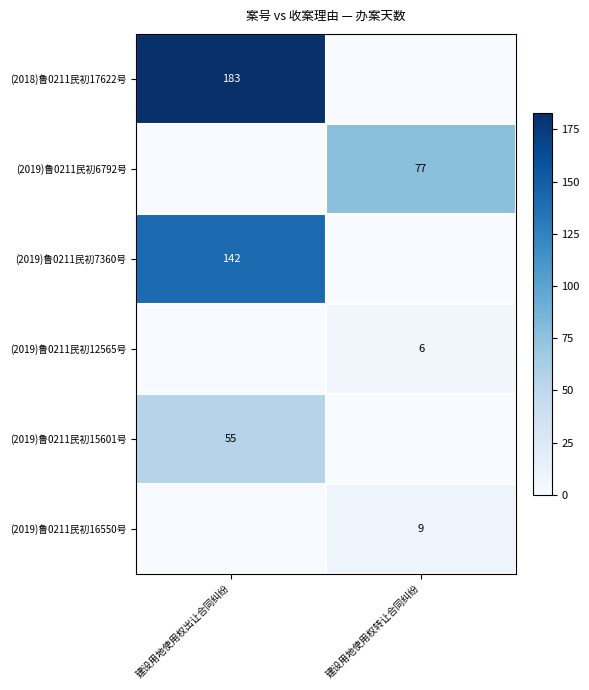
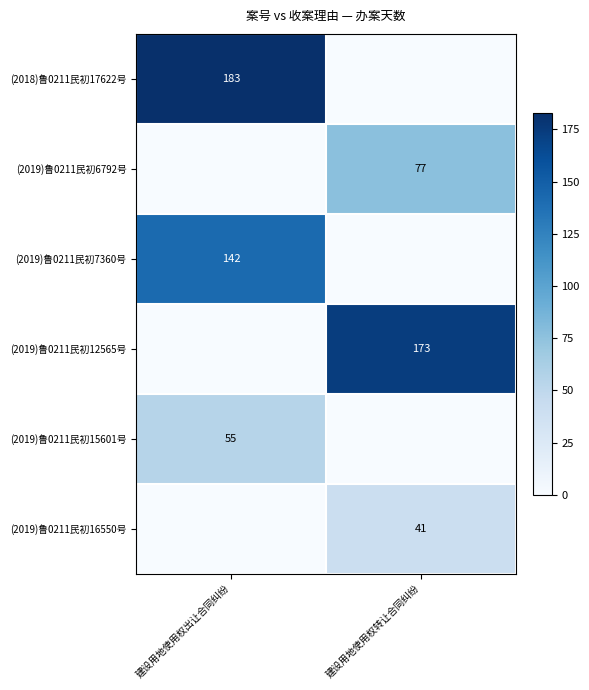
  {
    "(2018)鲁0211民初17622号": {
      "建设用地使用权出让合同纠纷": 183
    },
    "(2019)鲁0211民初6792号": {
      "建设用地使用权转让合同纠纷": 77
    },
    "(2019)鲁0211民初7360号": {
      "建设用地使用权出让合同纠纷": 142
    },
    "(2019)鲁0211民初12565号": {
-     "建设用地使用权转让合同纠纷": 6
+     "建设用地使用权转让合同纠纷": 173
    },
    "(2019)鲁0211民初15601号": {
      "建设用地使用权出让合同纠纷": 55
    },
    "(2019)鲁0211民初16550号": {
-     "建设用地使用权转让合同纠纷": 9
+     "建设用地使用权转让合同纠纷": 41
    }
  }
